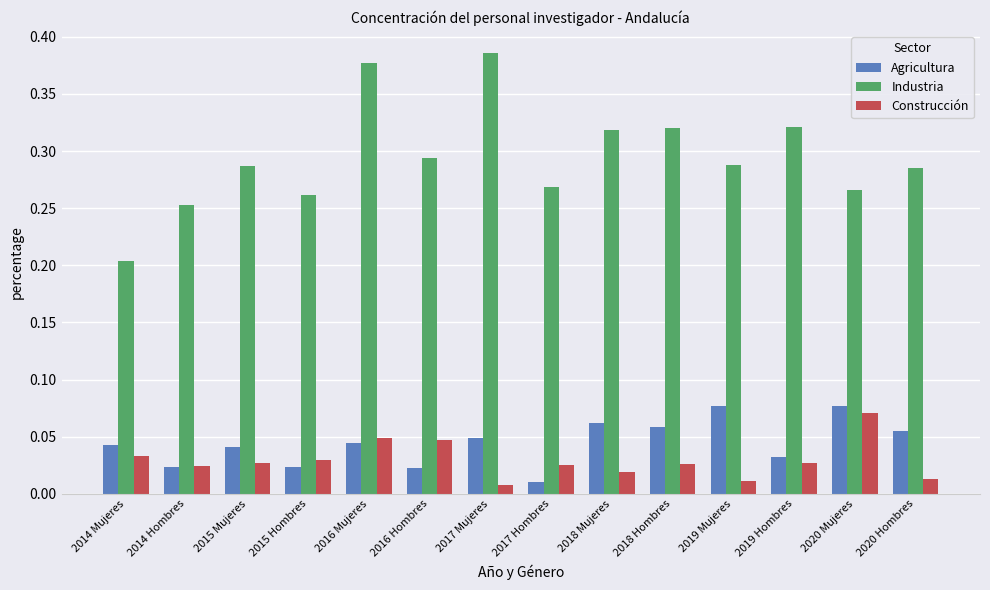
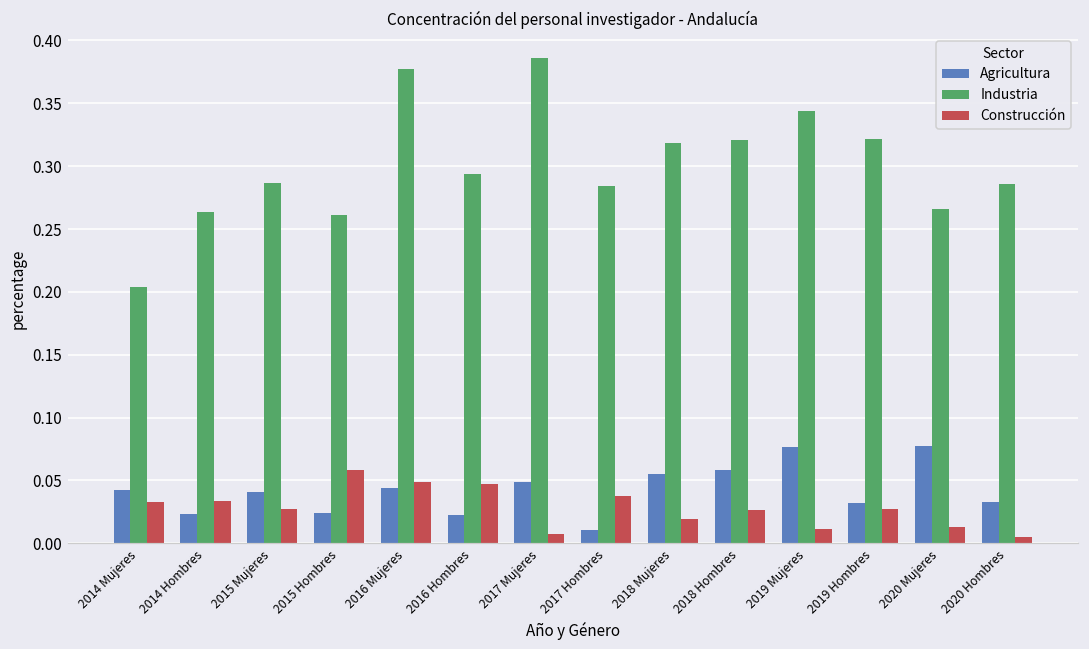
  {
    "Agricultura": {
      "2014 Mujeres": 0.043,
      "2014 Hombres": 0.023,
      "2015 Mujeres": 0.041,
      "2015 Hombres": 0.024,
      "2016 Mujeres": 0.044,
      "2016 Hombres": 0.023,
      "2017 Mujeres": 0.049,
      "2017 Hombres": 0.010,
-     "2018 Mujeres": 0.062,
+     "2018 Mujeres": 0.055,
      "2018 Hombres": 0.059,
      "2019 Mujeres": 0.077,
      "2019 Hombres": 0.032,
      "2020 Mujeres": 0.077,
-     "2020 Hombres": 0.055
+     "2020 Hombres": 0.033
    },
    "Industria": {
      "2014 Mujeres": 0.204,
-     "2014 Hombres": 0.252,
+     "2014 Hombres": 0.264,
      "2015 Mujeres": 0.286,
      "2015 Hombres": 0.261,
      "2016 Mujeres": 0.377,
      "2016 Hombres": 0.294,
      "2017 Mujeres": 0.386,
-     "2017 Hombres": 0.268,
+     "2017 Hombres": 0.285,
      "2018 Mujeres": 0.318,
      "2018 Hombres": 0.321,
-     "2019 Mujeres": 0.288,
+     "2019 Mujeres": 0.344,
      "2019 Hombres": 0.321,
      "2020 Mujeres": 0.266,
      "2020 Hombres": 0.286
    },
    "Construcción": {
      "2014 Mujeres": 0.033,
-     "2014 Hombres": 0.025,
+     "2014 Hombres": 0.034,
      "2015 Mujeres": 0.027,
-     "2015 Hombres": 0.030,
+     "2015 Hombres": 0.059,
      "2016 Mujeres": 0.049,
      "2016 Hombres": 0.047,
      "2017 Mujeres": 0.007,
-     "2017 Hombres": 0.025,
+     "2017 Hombres": 0.038,
      "2018 Mujeres": 0.019,
      "2018 Hombres": 0.027,
      "2019 Mujeres": 0.011,
      "2019 Hombres": 0.027,
-     "2020 Mujeres": 0.070,
-     "2020 Hombres": 0.013
+     "2020 Mujeres": 0.013,
+     "2020 Hombres": 0.005
    }
  }
